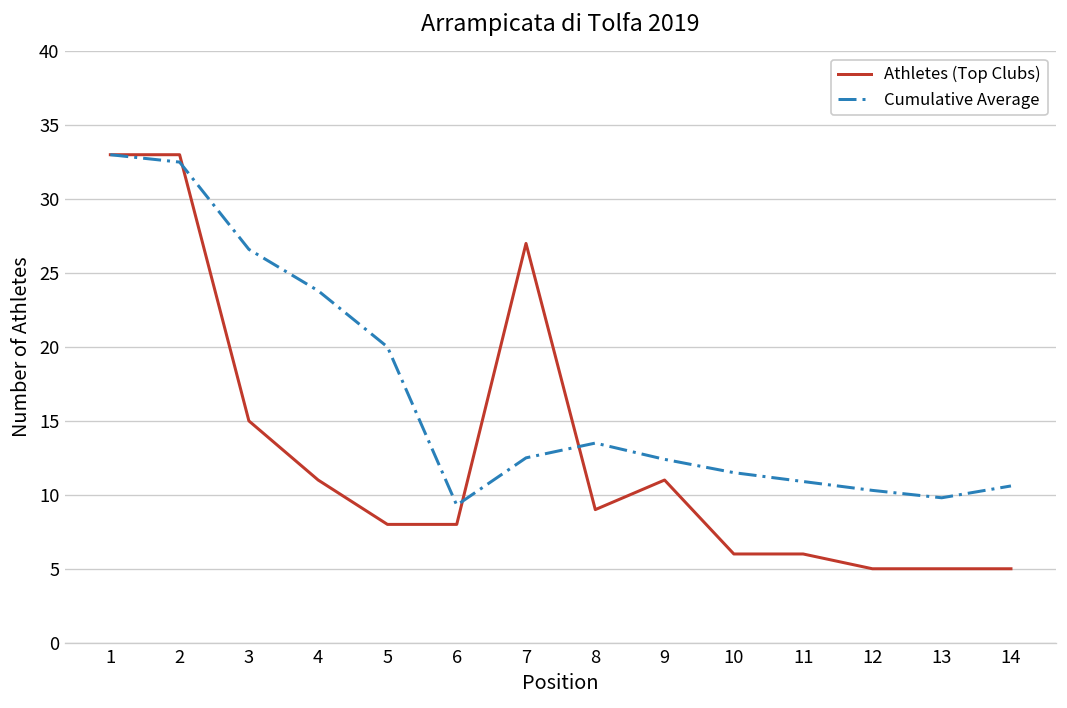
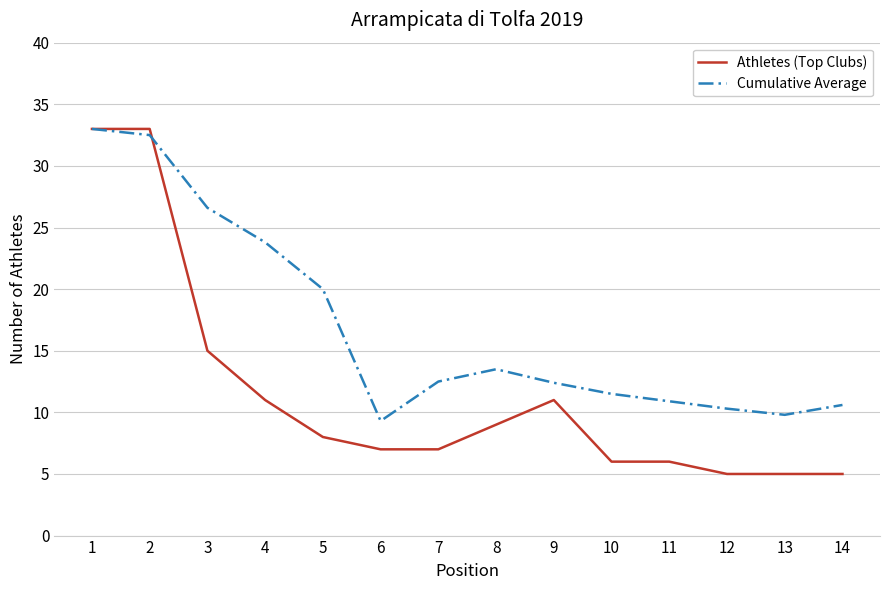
  {
    "Athletes (Top Clubs)": {
      "2": 33,
      "3": 15,
      "4": 11,
      "5": 8,
-     "6": 8,
-     "7": 27,
+     "6": 7,
+     "7": 7,
      "8": 9,
      "9": 11,
      "10": 6,
      "11": 6,
      "12": 5,
      "13": 5,
      "14": 5
    },
    "Cumulative Average": {
      "2": 32.5,
      "3": 26.6,
      "4": 24,
      "5": 20,
      "6": 9.3,
      "7": 12.5,
      "8": 13.5,
      "9": 12.4,
      "10": 11.5,
      "11": 11,
      "12": 10.3,
      "13": 10,
      "14": 10.6
    }
  }
